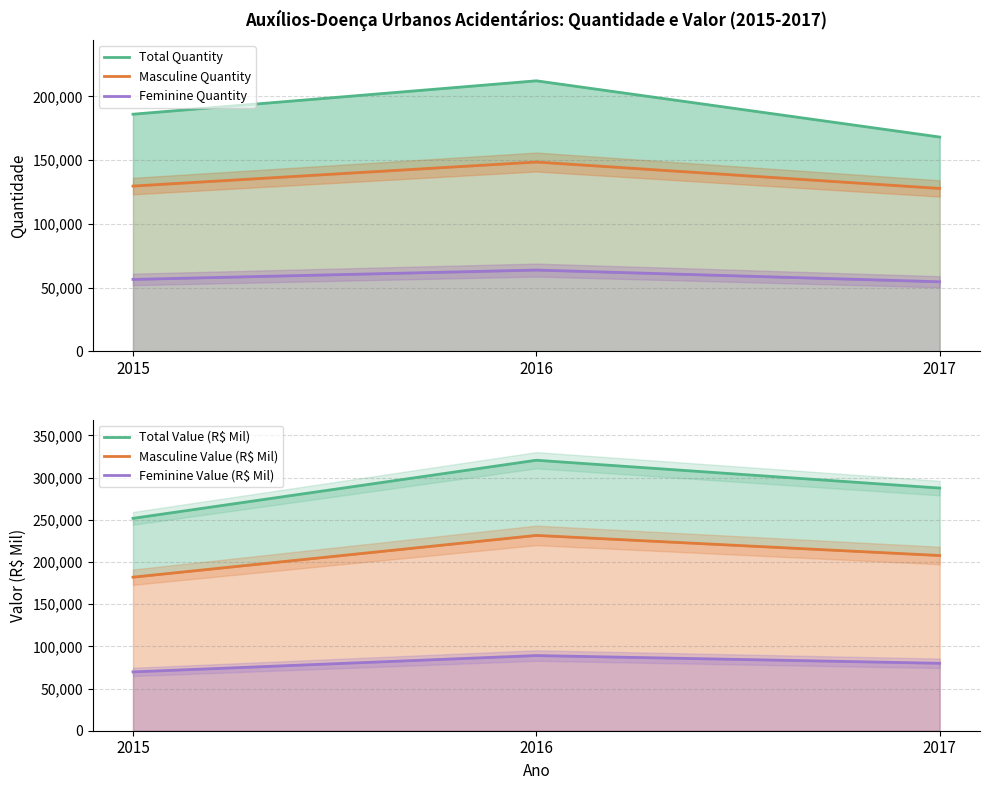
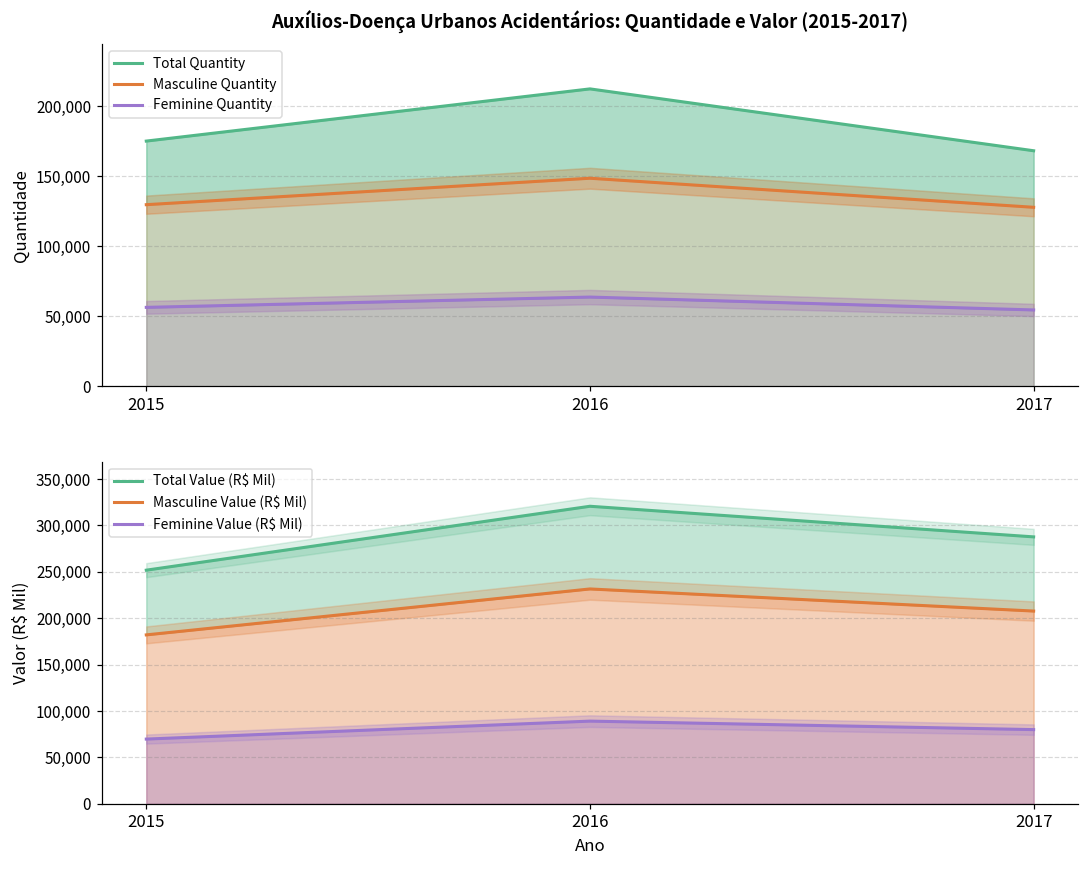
  {
    "Auxílios-Doença Urbanos Acidentários: Quantidade e Valor (2015-2017)": {
      "Total Quantity": {
-       "2015": "186,000",
+       "2015": "175,000",
        "2016": "212,000",
        "2017": "168,000"
      }
    }
  }
